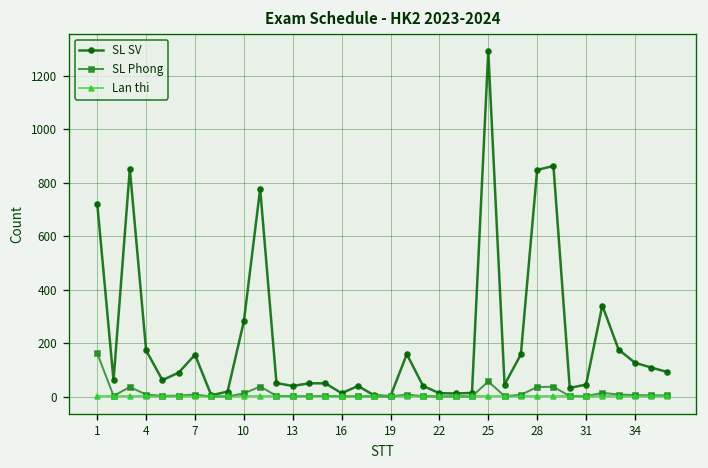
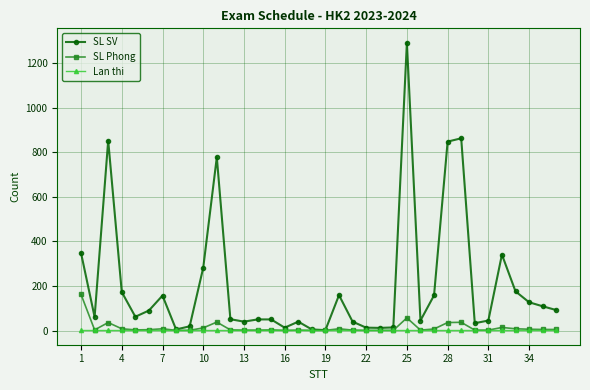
  {
    "SL SV": {
-     "1": 720,
+     "1": 350,
      "4": 170,
      "7": 160,
      "10": 280,
      "13": 40,
      "16": 10,
      "22": 10,
      "25": 1290,
      "28": 850,
      "31": 50,
      "34": 130
    },
    "SL Phong": {
      "1": 160,
      "25": 60,
      "28": 40
    },
    "Lan thi": {
      "1": 0,
      "25": 0,
      "28": 0
    }
  }
